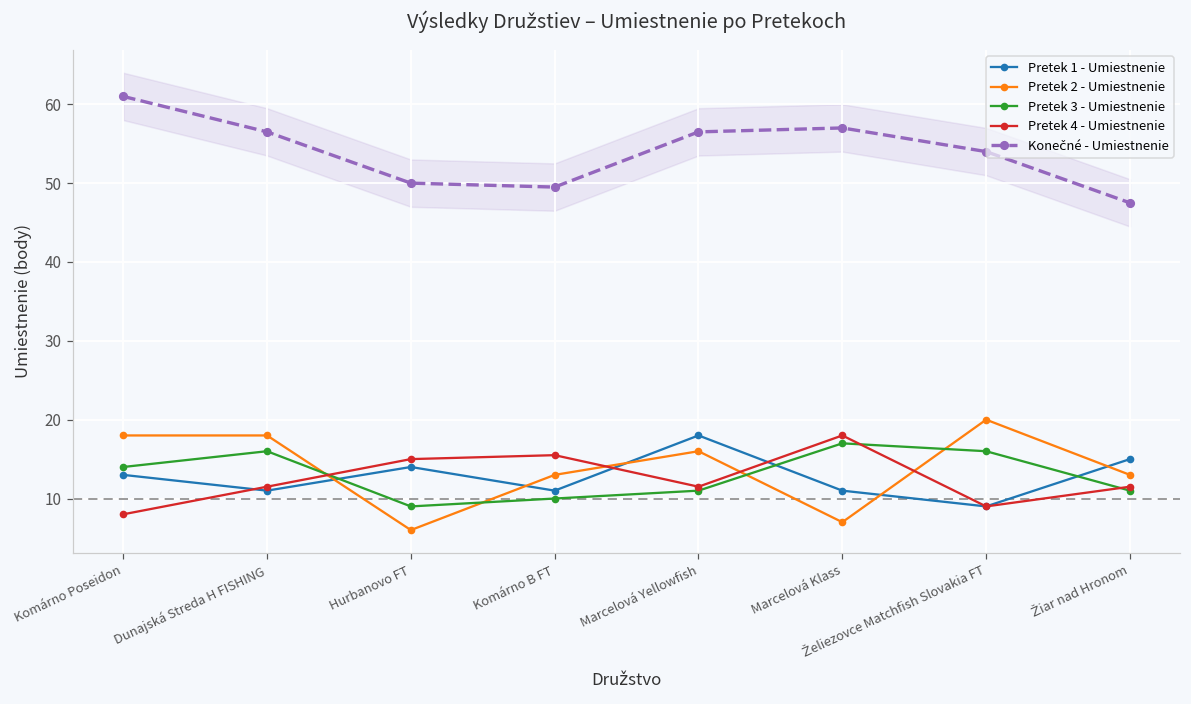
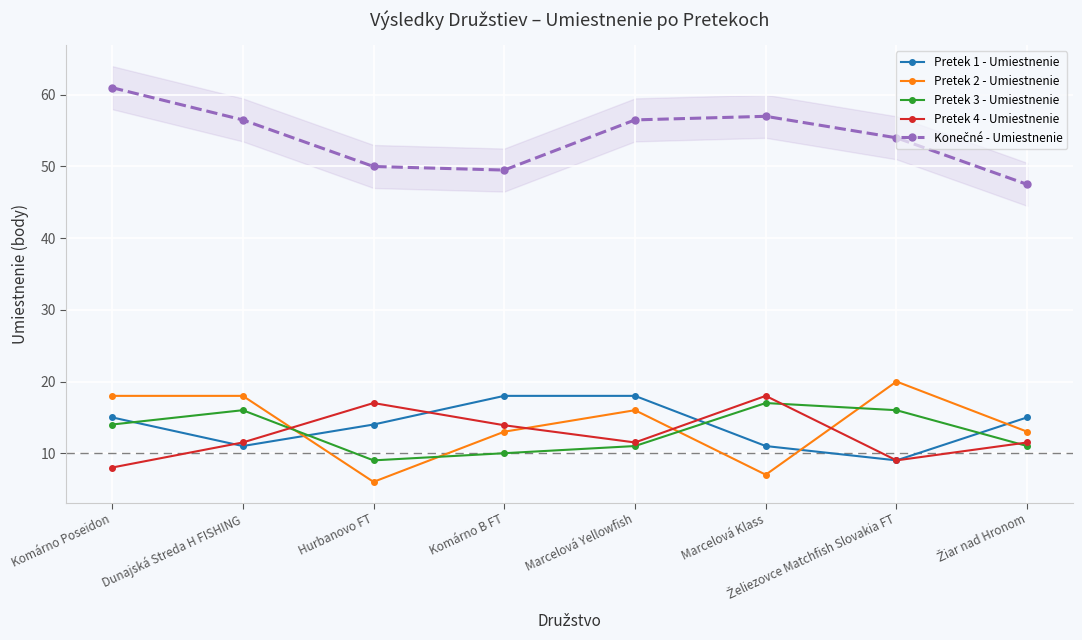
  {
    "Pretek 1 - Umiestnenie": {
-     "Komárno Poseidon": 13,
+     "Komárno Poseidon": 15,
      "Dunajská Streda H FISHING": 11,
      "Hurbanovo FT": 14,
-     "Komárno B FT": 11,
+     "Komárno B FT": 18,
      "Marcelová Yellowfish": 18,
      "Marcelová Klass": 11,
      "Žiar nad Hronom": 15
    },
    "Pretek 2 - Umiestnenie": {
      "Komárno Poseidon": 18,
      "Dunajská Streda H FISHING": 18,
      "Hurbanovo FT": 6,
      "Komárno B FT": 13,
      "Marcelová Yellowfish": 16,
      "Marcelová Klass": 7,
      "Želiezovce Matchfish Slovakia FT": 20,
      "Žiar nad Hronom": 13
    },
    "Pretek 3 - Umiestnenie": {
      "Komárno Poseidon": 14,
      "Dunajská Streda H FISHING": 16,
      "Hurbanovo FT": 9,
      "Komárno B FT": 10,
      "Marcelová Yellowfish": 11,
      "Marcelová Klass": 17,
      "Želiezovce Matchfish Slovakia FT": 16,
      "Žiar nad Hronom": 11
    },
    "Pretek 4 - Umiestnenie": {
      "Komárno Poseidon": 8,
      "Dunajská Streda H FISHING": 12,
-     "Hurbanovo FT": 15,
-     "Komárno B FT": 16,
+     "Hurbanovo FT": 17,
+     "Komárno B FT": 14,
      "Marcelová Yellowfish": 12,
      "Marcelová Klass": 18,
      "Žiar nad Hronom": 12
    }
  }
